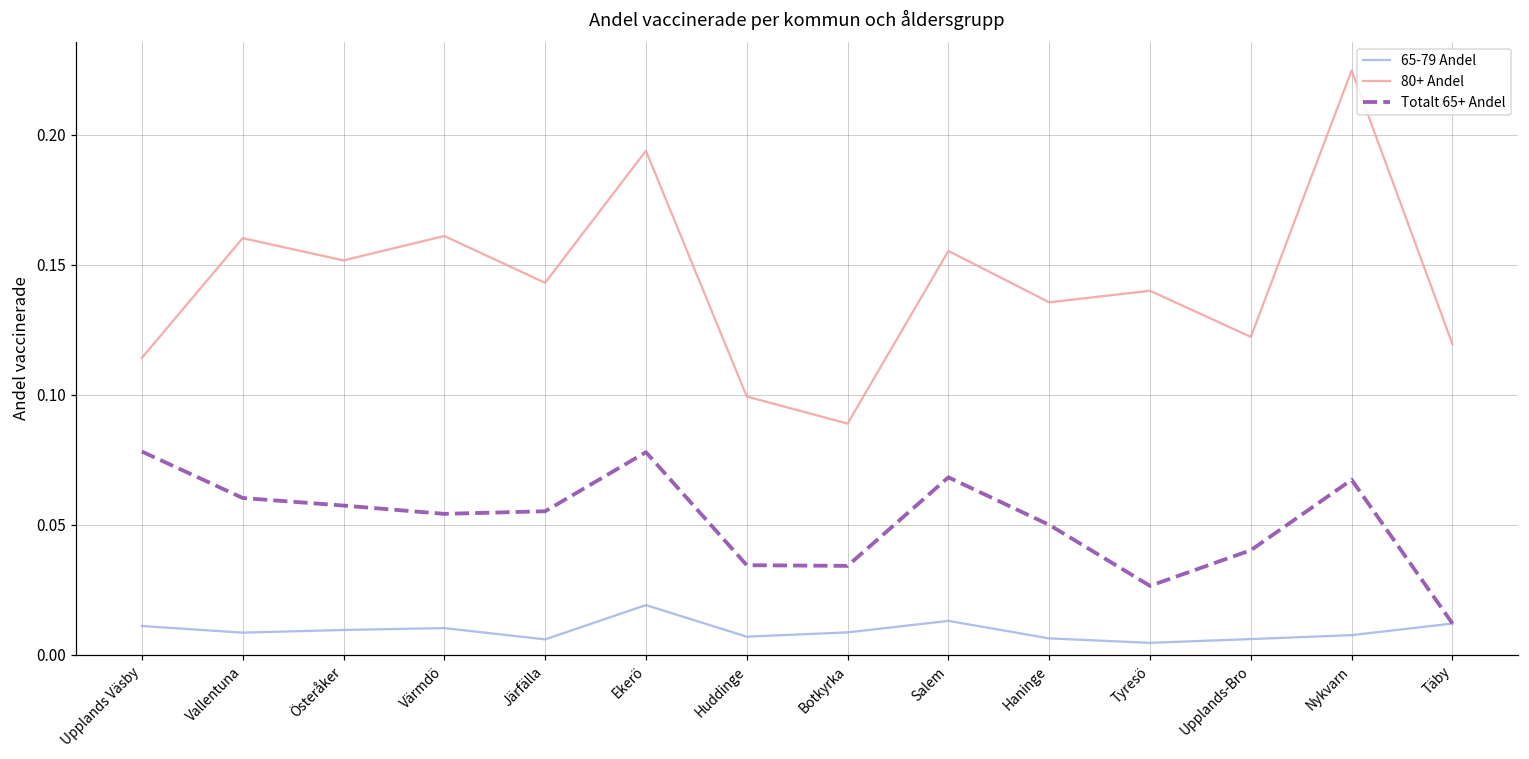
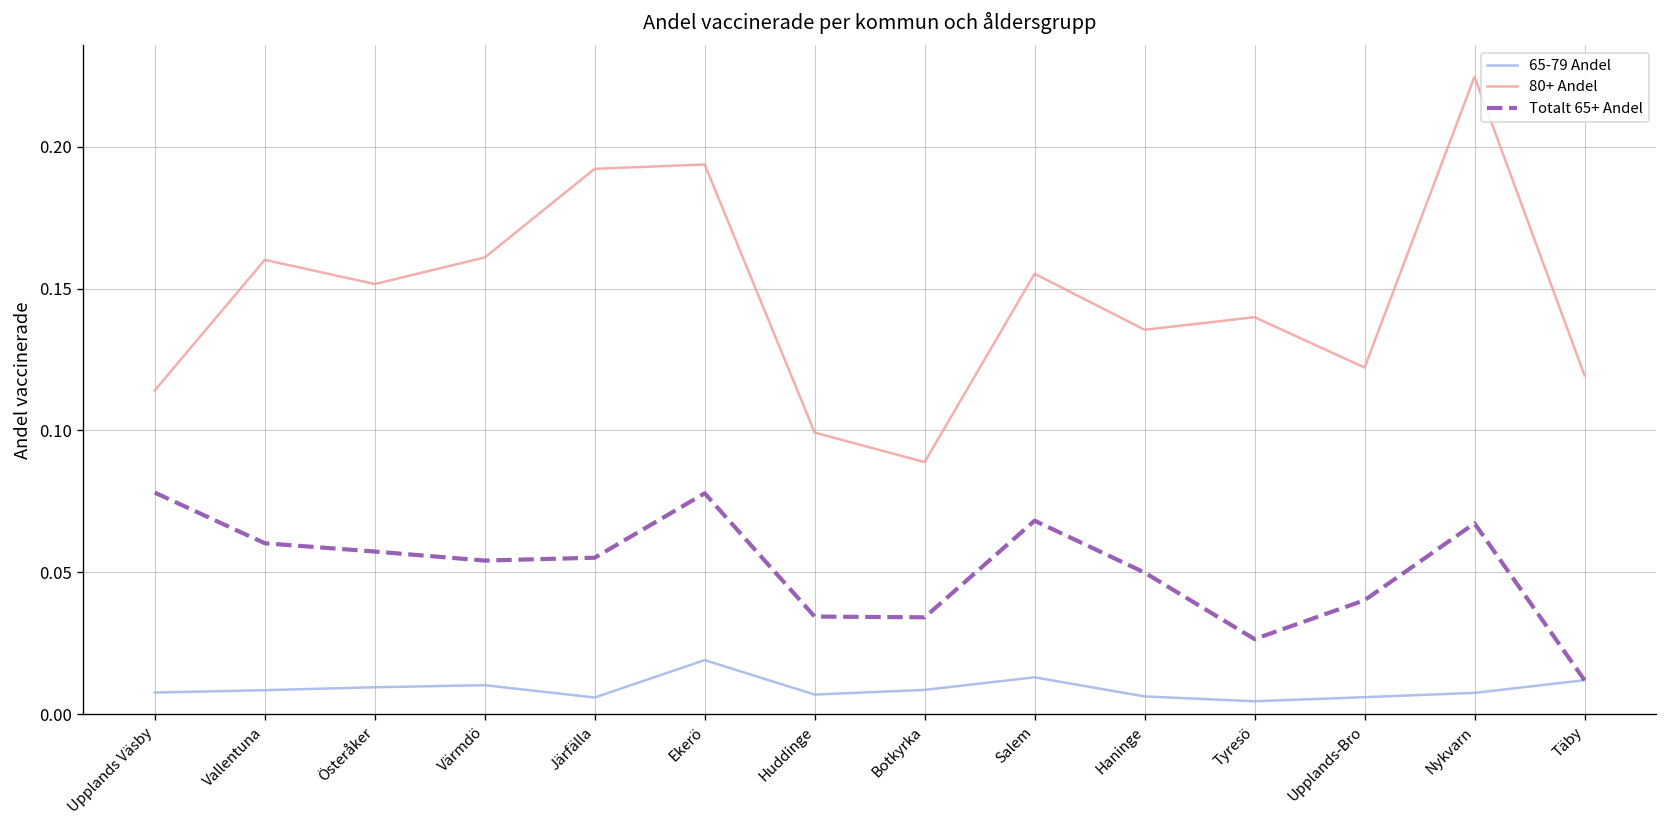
  {
    "65-79 Andel": {
-     "Upplands Väsby": 0.011,
+     "Upplands Väsby": 0.008,
      "Vallentuna": 0.008,
      "Österåker": 0.009,
      "Värmdö": 0.010,
      "Järfälla": 0.006,
      "Ekerö": 0.019,
      "Huddinge": 0.007,
      "Botkyrka": 0.009,
      "Salem": 0.013,
      "Haninge": 0.006,
      "Tyresö": 0.005,
      "Upplands-Bro": 0.006,
      "Nykvarn": 0.007
    },
    "80+ Andel": {
      "Upplands Väsby": 0.114,
      "Vallentuna": 0.160,
      "Österåker": 0.152,
      "Värmdö": 0.161,
-     "Järfälla": 0.143,
+     "Järfälla": 0.192,
      "Ekerö": 0.194,
      "Huddinge": 0.099,
      "Botkyrka": 0.089,
      "Salem": 0.155,
      "Haninge": 0.135,
      "Tyresö": 0.140,
      "Upplands-Bro": 0.122,
      "Nykvarn": 0.225,
      "Täby": 0.119
    },
    "Totalt 65+ Andel": {
      "Upplands Väsby": 0.078,
      "Vallentuna": 0.060,
      "Österåker": 0.057,
      "Värmdö": 0.054,
      "Järfälla": 0.055,
      "Ekerö": 0.078,
      "Huddinge": 0.034,
      "Botkyrka": 0.034,
      "Salem": 0.068,
      "Haninge": 0.050,
      "Tyresö": 0.026,
      "Upplands-Bro": 0.040,
      "Nykvarn": 0.067
    }
  }
